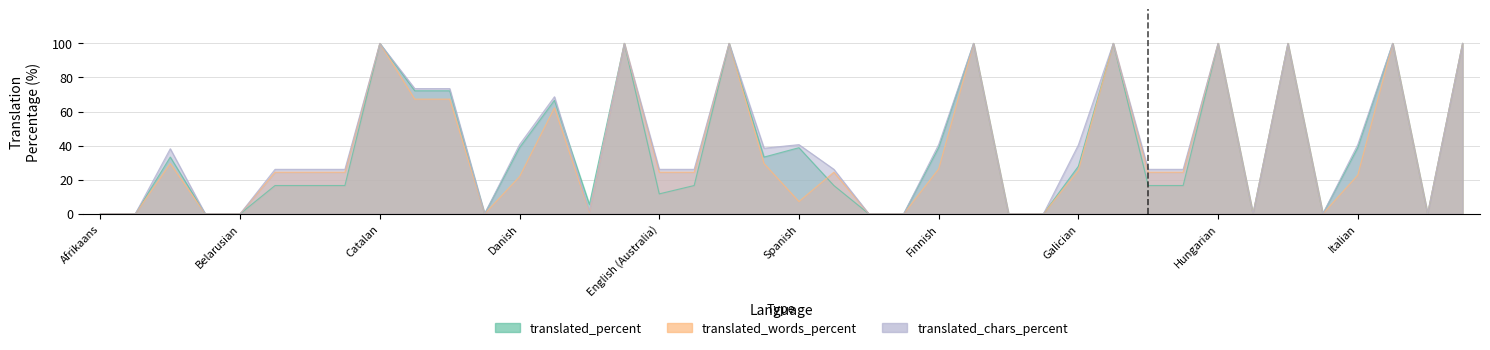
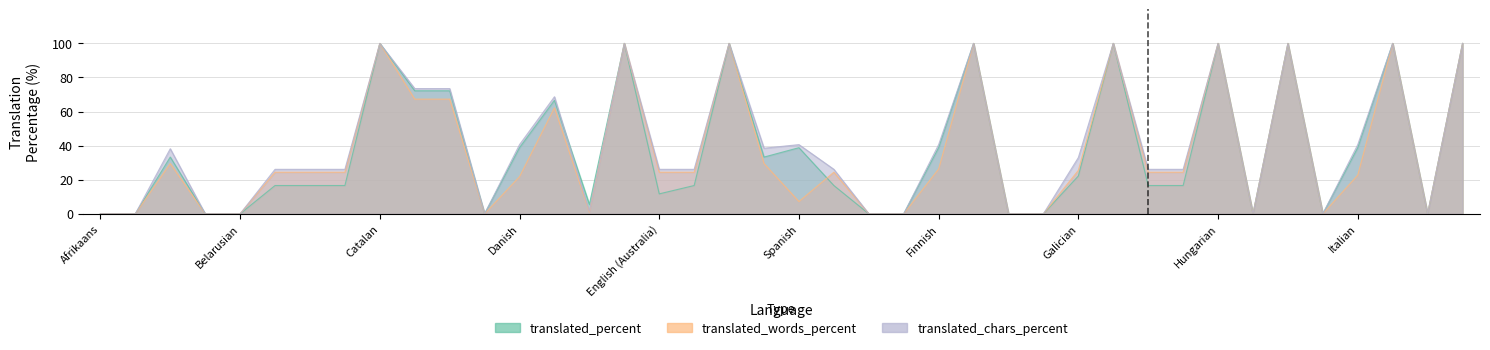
  {
    "translated_percent": {
      "Danish": 39,
      "English (Australia)": 12,
      "Spanish": 39,
      "Finnish": 39,
-     "Galician": 28,
+     "Galician": 22,
      "Italian": 39
    },
    "translated_words_percent": {
      "Danish": 22,
      "English (Australia)": 24,
      "Spanish": 7,
      "Finnish": 26,
      "Galician": 26,
      "Italian": 23
    },
    "translated_chars_percent": {
      "Danish": 41,
      "English (Australia)": 26,
      "Spanish": 41,
      "Finnish": 41,
-     "Galician": 40,
+     "Galician": 33,
      "Italian": 41
    }
  }
